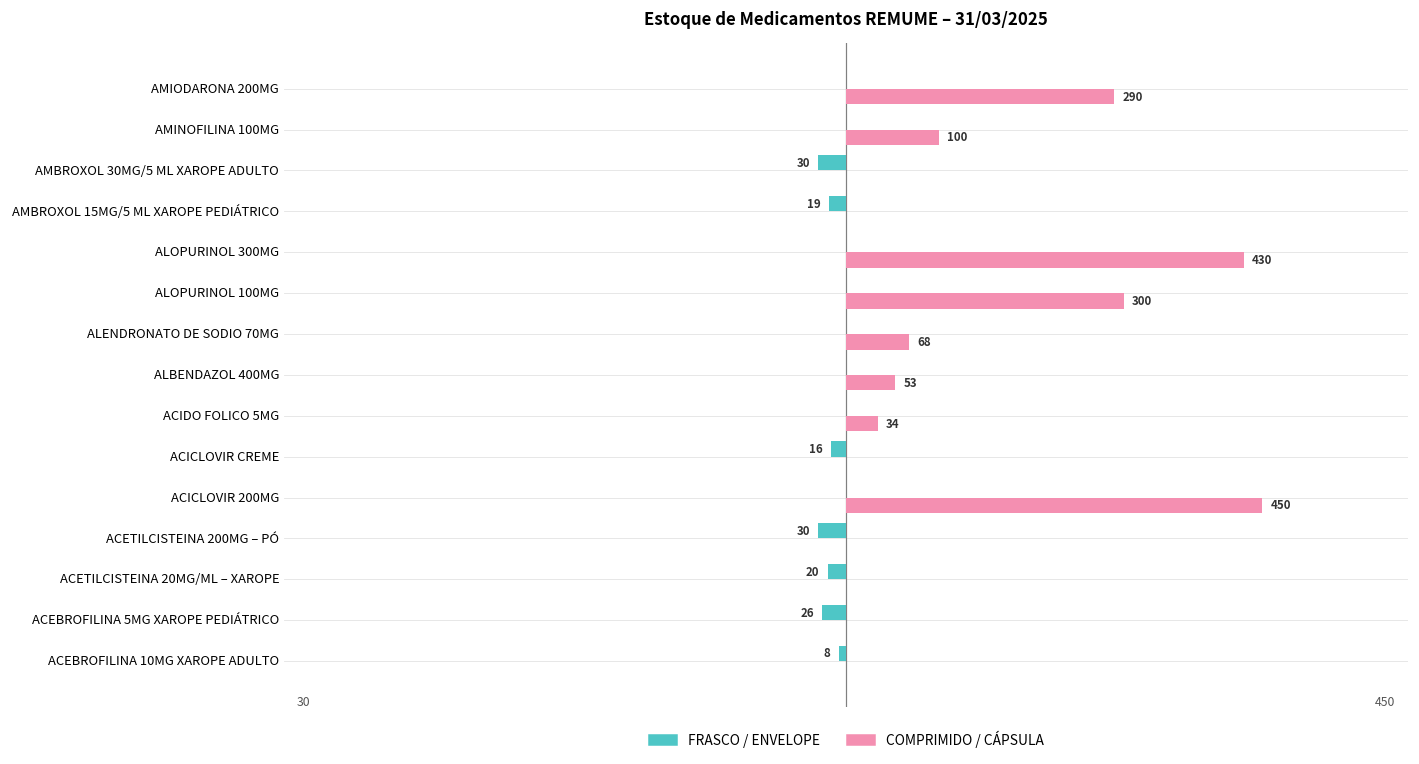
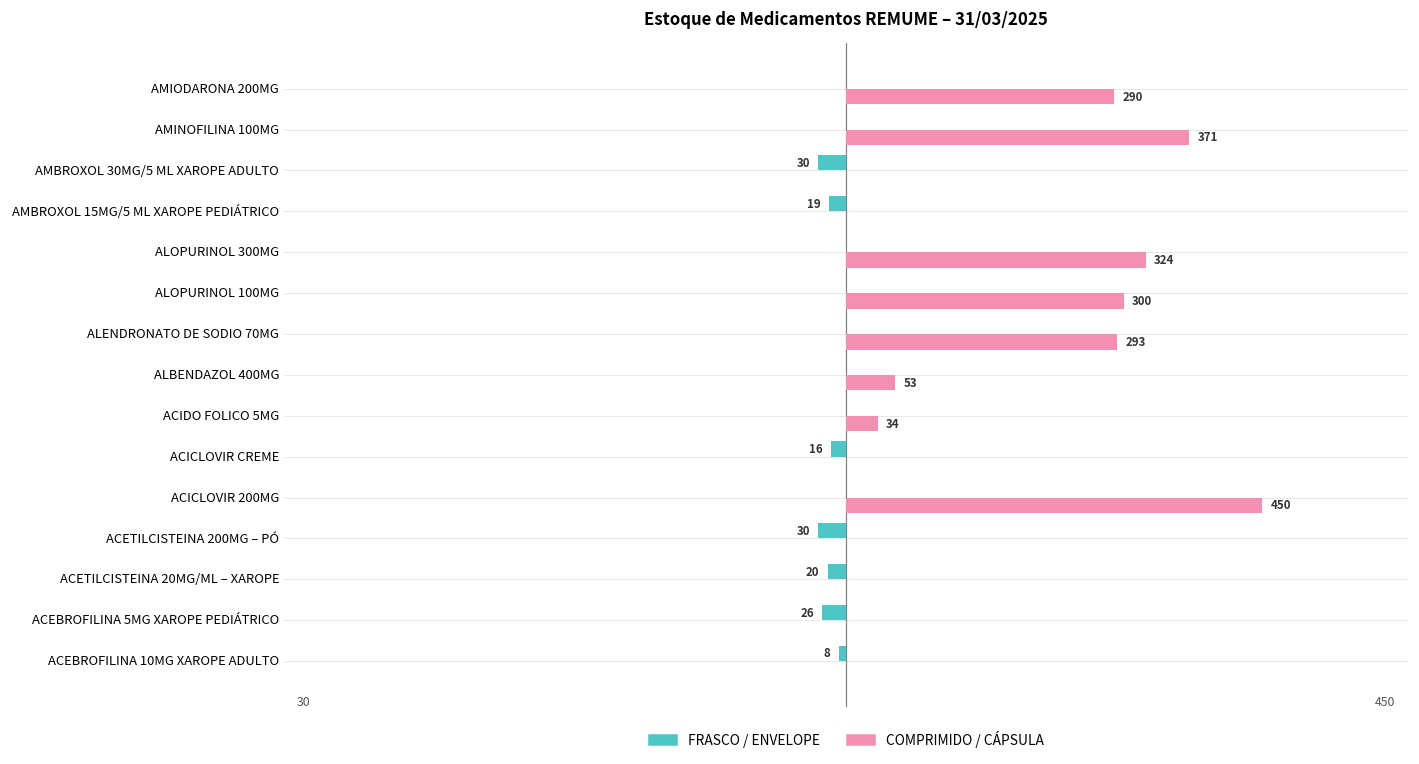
  {
    "COMPRIMIDO / CÁPSULA": {
      "AMIODARONA 200MG": 290,
-     "AMINOFILINA 100MG": 100,
-     "ALOPURINOL 300MG": 430,
+     "AMINOFILINA 100MG": 371,
+     "ALOPURINOL 300MG": 324,
      "ALOPURINOL 100MG": 300,
-     "ALENDRONATO DE SODIO 70MG": 68,
+     "ALENDRONATO DE SODIO 70MG": 293,
      "ALBENDAZOL 400MG": 53,
      "ACIDO FOLICO 5MG": 34,
      "ACICLOVIR 200MG": 450
    }
  }
